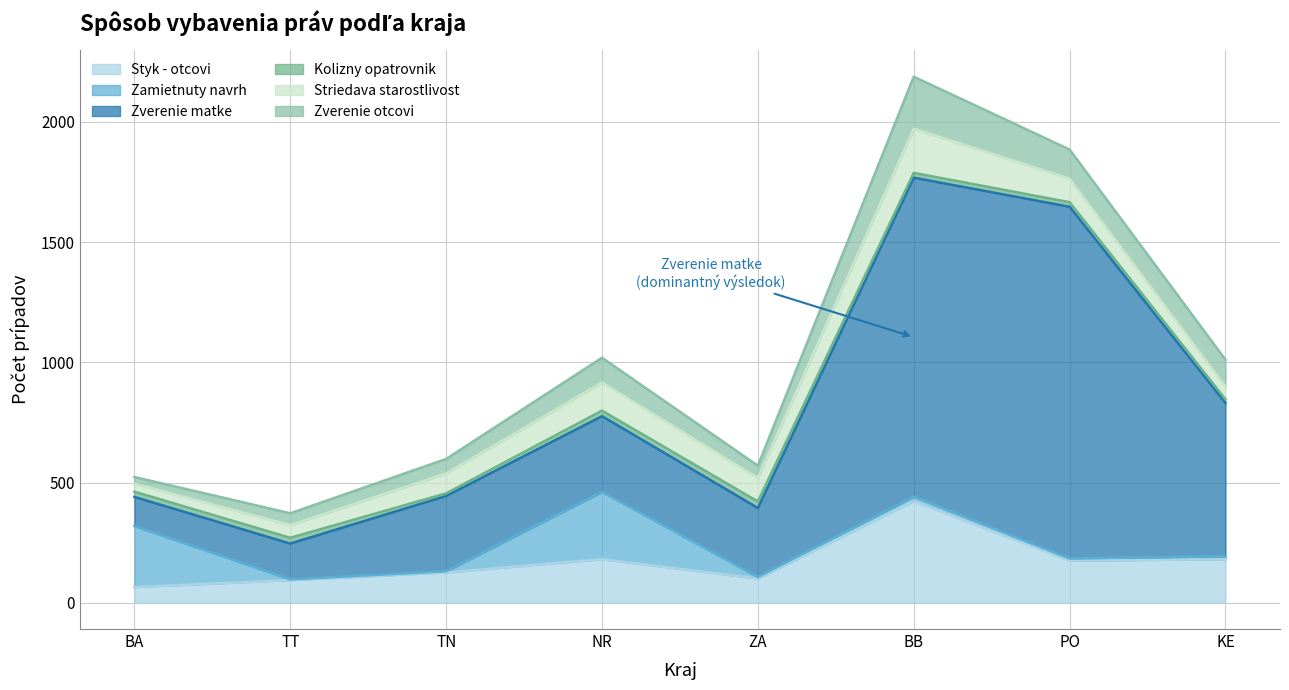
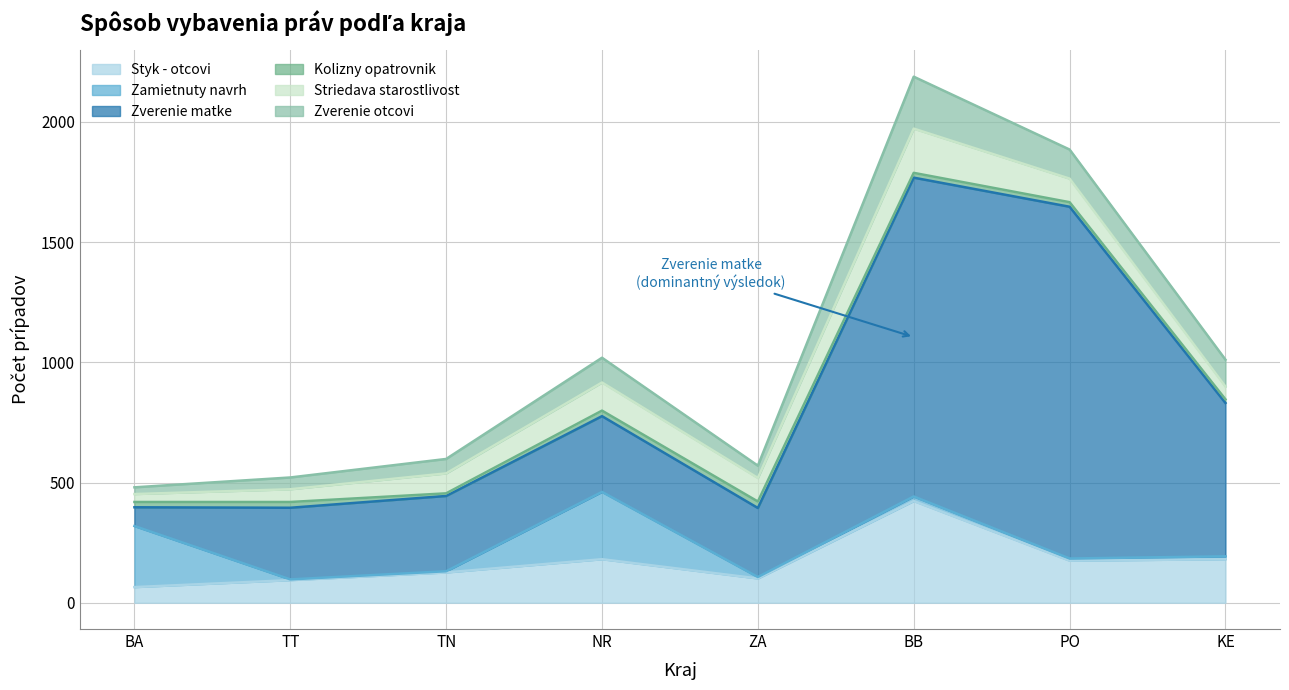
  {
    "Zamietnuty navrh": {
      "BA": 250,
      "NR": 280,
      "BB": 20,
      "KE": 10
    },
    "Zverenie matke": {
-     "BA": 120,
-     "TT": 150,
+     "BA": 80,
+     "TT": 300,
      "TN": 310,
      "NR": 320,
      "ZA": 290,
      "BB": 1330,
      "PO": 1460,
      "KE": 640
    }
  }
